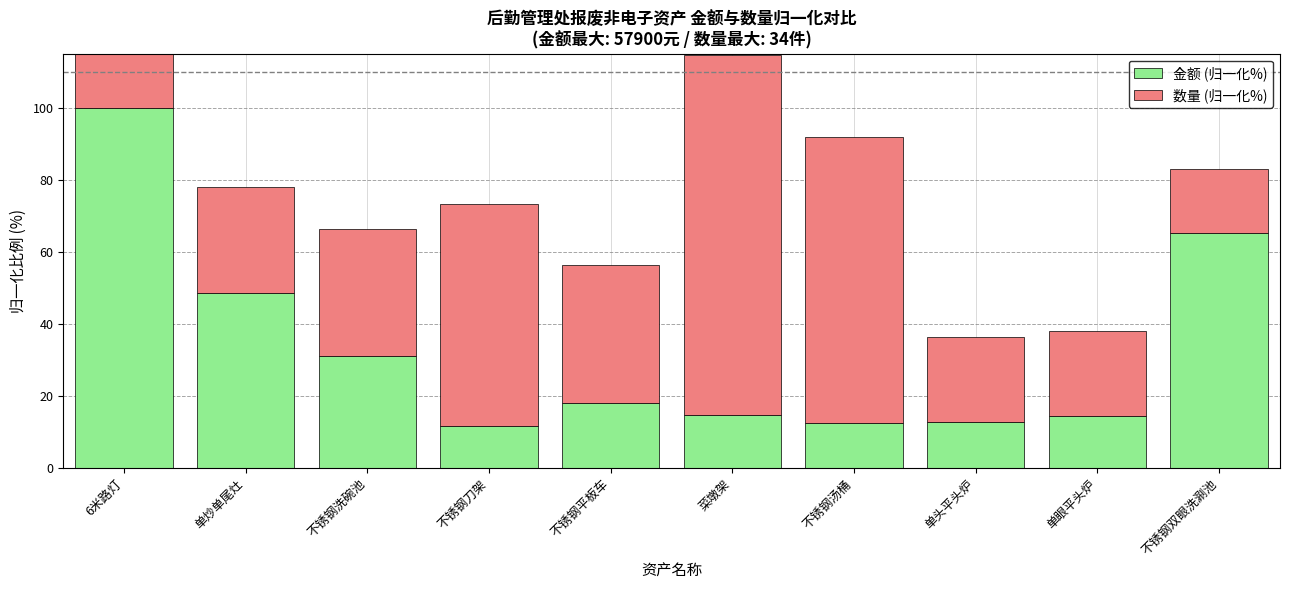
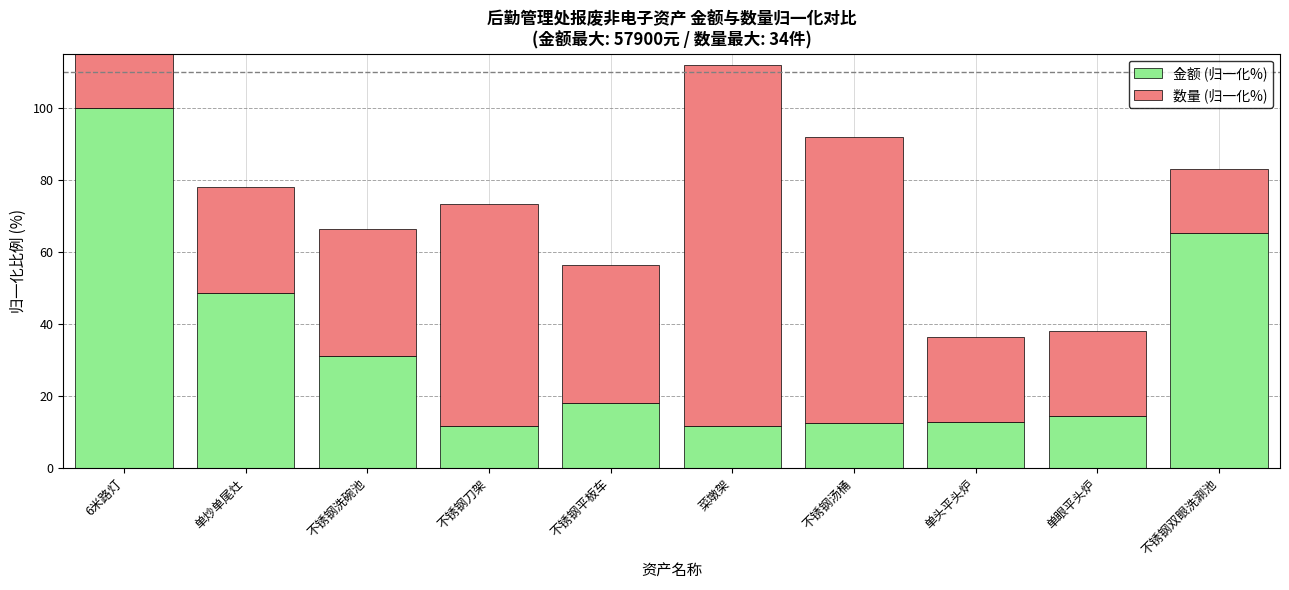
  {
    "金额 (归一化%)": {
      "6米路灯": 100,
      "单炒单尾灶": 49,
      "不锈钢洗碗池": 31,
      "不锈钢刀架": 12,
      "不锈钢平板车": 18,
-     "菜墩架": 15,
+     "菜墩架": 12,
      "不锈钢汤桶": 12,
      "单头平头炉": 13,
      "单眼平头炉": 14,
      "不锈钢双眼洗涮池": 65
    },
    "数量 (归一化%)": {
      "单炒单尾灶": 29,
      "不锈钢洗碗池": 35,
      "不锈钢刀架": 62,
      "不锈钢平板车": 38,
      "菜墩架": 100,
      "不锈钢汤桶": 79,
      "单头平头炉": 24,
      "单眼平头炉": 24,
      "不锈钢双眼洗涮池": 18
    }
  }
